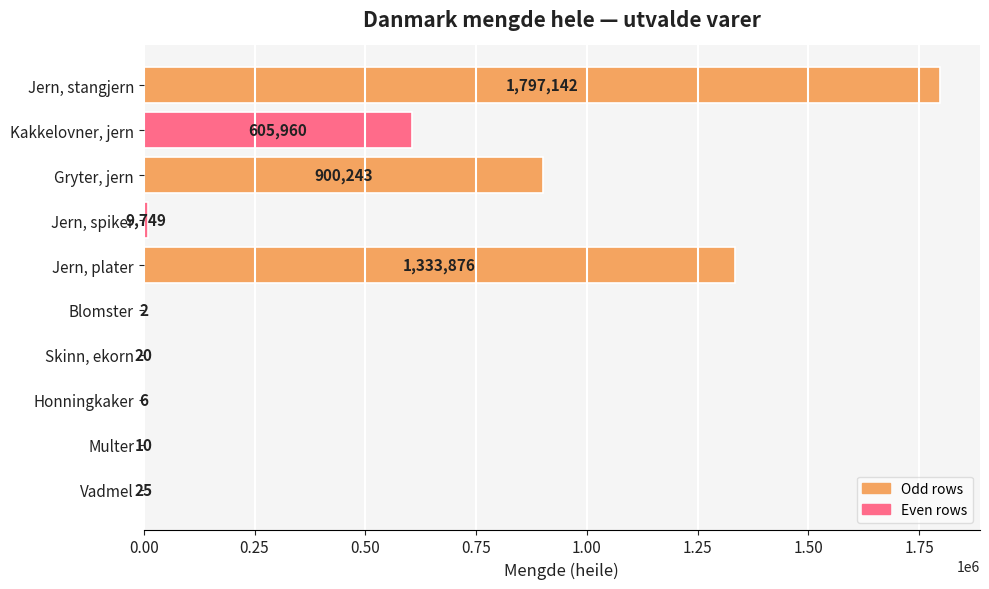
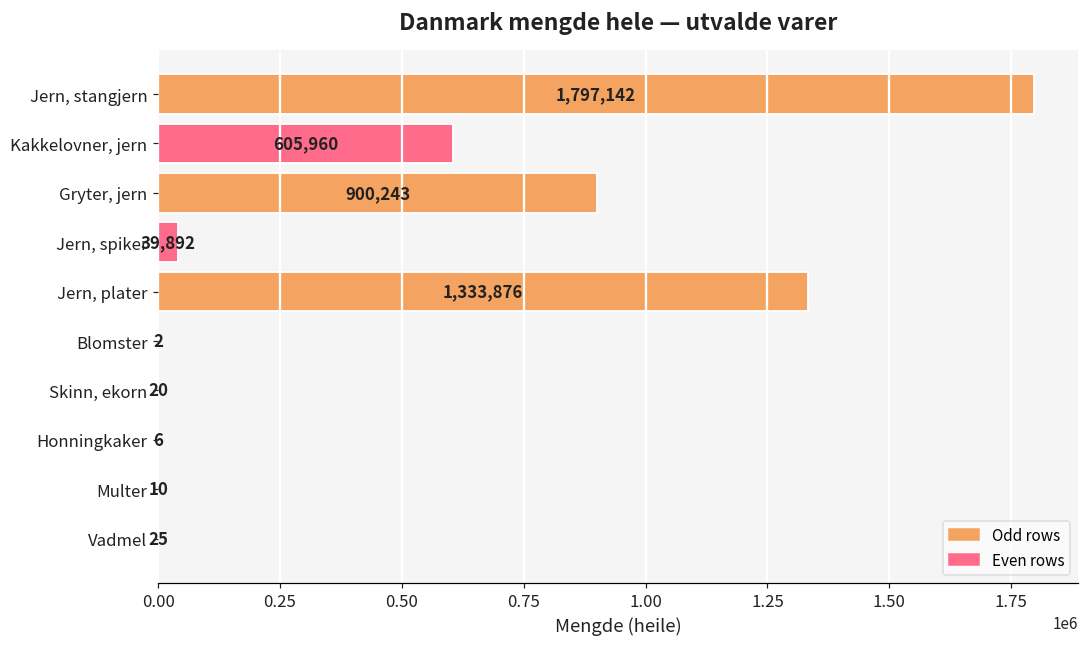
  {
    "Jern, stangjern": "1,797,142",
    "Kakkelovner, jern": "605,960",
    "Gryter, jern": "900,243",
-   "Jern, spiker": "9,749",
+   "Jern, spiker": "39,892",
    "Jern, plater": "1,333,876",
    "Blomster": "2",
    "Skinn, ekorn": "20",
    "Honningkaker": "6",
    "Multer": "10",
    "Vadmel": "25"
  }
